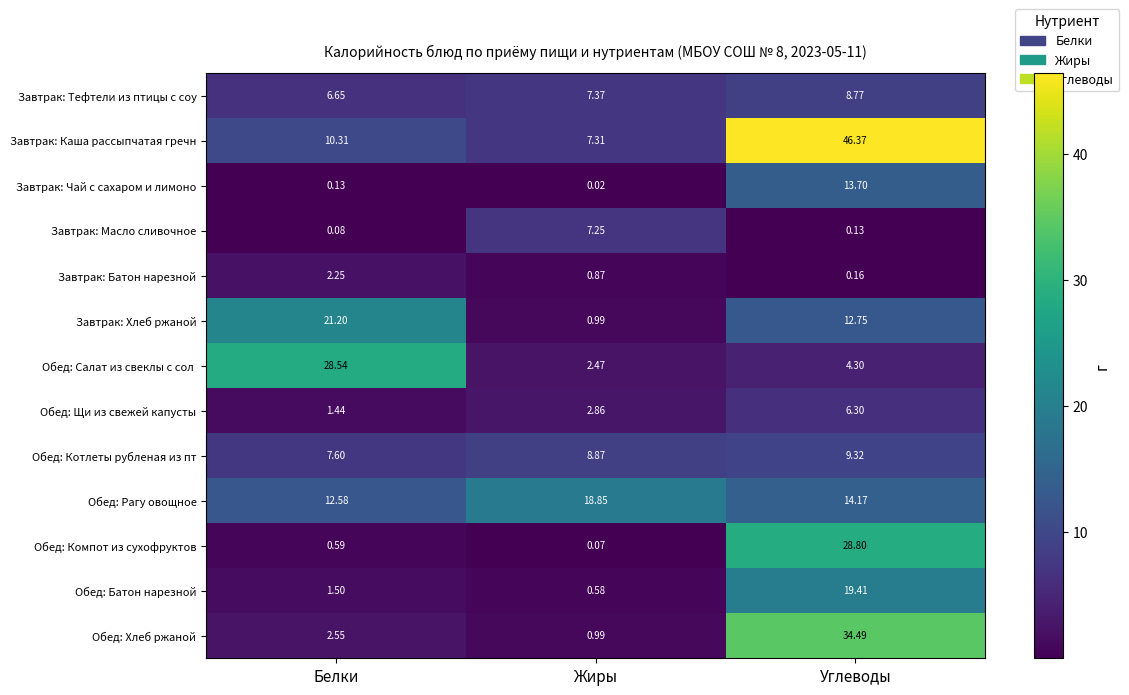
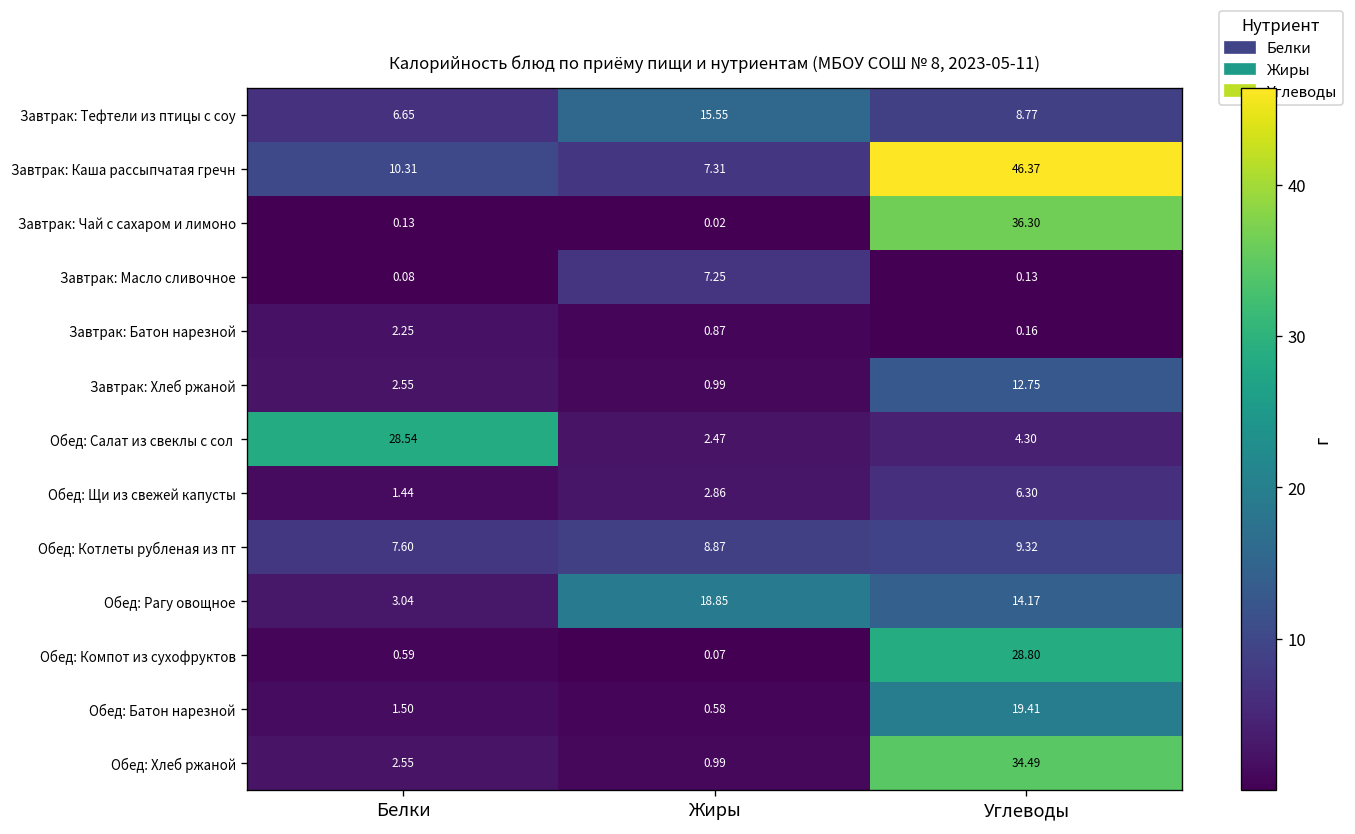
  {
    "Завтрак: Тефтели из птицы с соу": {
      "Белки": 6.65,
-     "Жиры": 7.37,
+     "Жиры": 15.55,
      "Углеводы": 8.77
    },
    "Завтрак: Каша рассыпчатая гречн": {
      "Белки": 10.31,
      "Жиры": 7.31,
      "Углеводы": 46.37
    },
    "Завтрак: Чай с сахаром и лимоно": {
      "Белки": 0.13,
      "Жиры": 0.02,
-     "Углеводы": 13.70
+     "Углеводы": 36.30
    },
    "Завтрак: Масло сливочное": {
      "Белки": 0.08,
      "Жиры": 7.25,
      "Углеводы": 0.13
    },
    "Завтрак: Батон нарезной": {
      "Белки": 2.25,
      "Жиры": 0.87,
      "Углеводы": 0.16
    },
    "Завтрак: Хлеб ржаной": {
-     "Белки": 21.20,
+     "Белки": 2.55,
      "Жиры": 0.99,
      "Углеводы": 12.75
    },
    "Обед: Салат из свеклы с сол": {
      "Белки": 28.54,
      "Жиры": 2.47,
      "Углеводы": 4.30
    },
    "Обед: Щи из свежей капусты": {
      "Белки": 1.44,
      "Жиры": 2.86,
      "Углеводы": 6.30
    },
    "Обед: Котлеты рубленая из пт": {
      "Белки": 7.60,
      "Жиры": 8.87,
      "Углеводы": 9.32
    },
    "Обед: Рагу овощное": {
-     "Белки": 12.58,
+     "Белки": 3.04,
      "Жиры": 18.85,
      "Углеводы": 14.17
    },
    "Обед: Компот из сухофруктов": {
      "Белки": 0.59,
      "Жиры": 0.07,
      "Углеводы": 28.80
    },
    "Обед: Батон нарезной": {
      "Белки": 1.50,
      "Жиры": 0.58,
      "Углеводы": 19.41
    },
    "Обед: Хлеб ржаной": {
      "Белки": 2.55,
      "Жиры": 0.99,
      "Углеводы": 34.49
    }
  }
